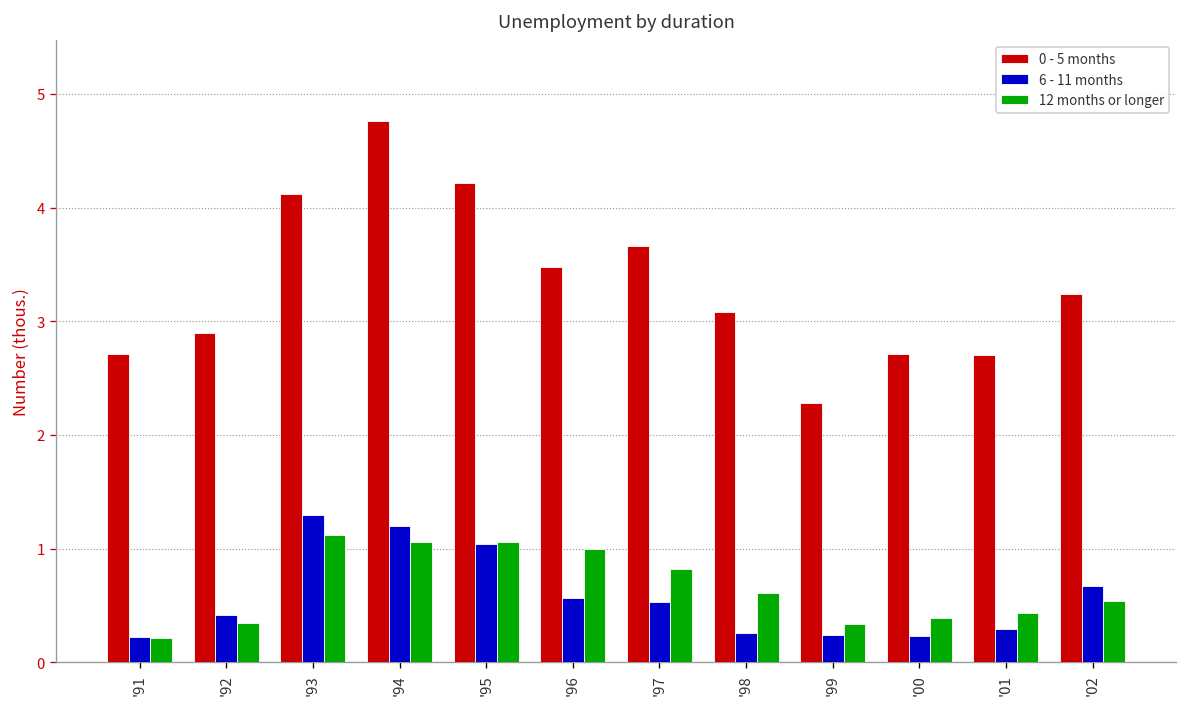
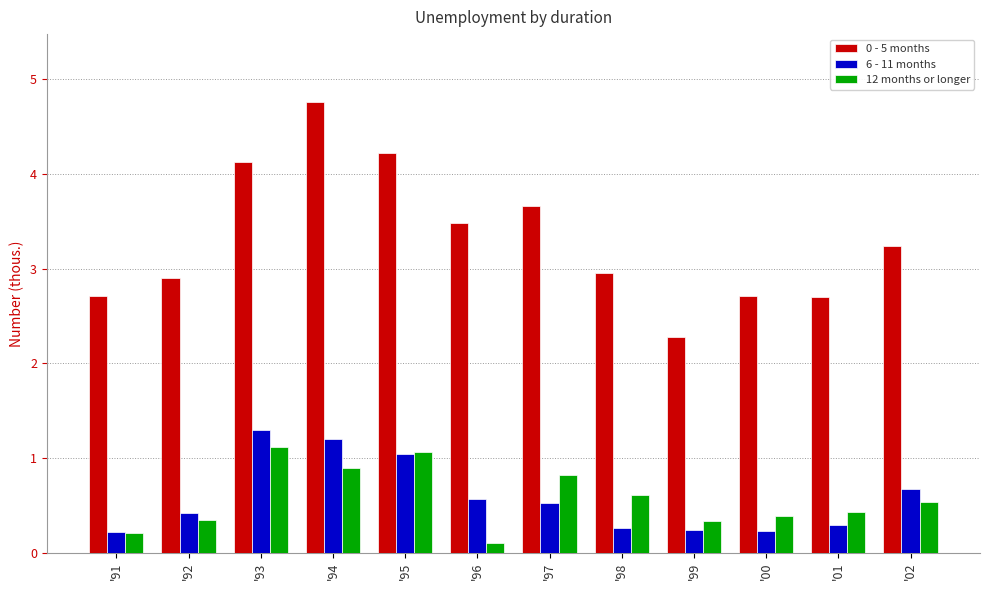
  {
    "0 - 5 months": {
      "'91": 2.7,
      "'92": 2.9,
      "'93": 4.1,
      "'94": 4.8,
      "'95": 4.2,
      "'96": 3.5,
      "'97": 3.7,
-     "'98": 3.1,
+     "'98": 3.0,
      "'99": 2.3,
      "'00": 2.7,
      "'01": 2.7,
      "'02": 3.2
    },
    "6 - 11 months": {
      "'91": 0.2,
      "'92": 0.4,
      "'93": 1.3,
      "'94": 1.2,
      "'95": 1.0,
      "'96": 0.6,
      "'97": 0.5,
      "'98": 0.3,
      "'99": 0.2,
      "'00": 0.2,
      "'01": 0.3,
      "'02": 0.7
    },
    "12 months or longer": {
      "'91": 0.2,
      "'92": 0.4,
      "'93": 1.1,
-     "'94": 1.1,
+     "'94": 0.9,
      "'95": 1.1,
-     "'96": 1.0,
+     "'96": 0.1,
      "'97": 0.8,
      "'98": 0.6,
      "'99": 0.3,
      "'00": 0.4,
      "'01": 0.4,
      "'02": 0.5
    }
  }
